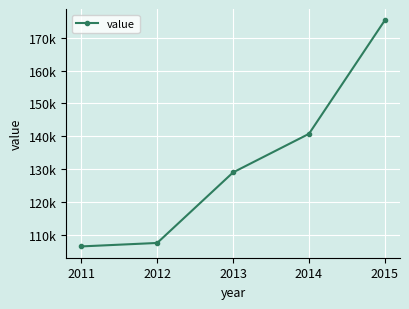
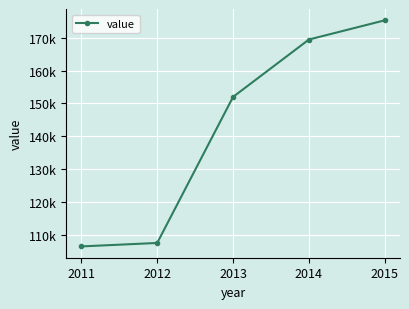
  {
    "2011": 106000,
    "2012": 107000,
-   "2013": 129000,
-   "2014": 141000,
+   "2013": 152000,
+   "2014": 170000,
    "2015": 175000
  }
